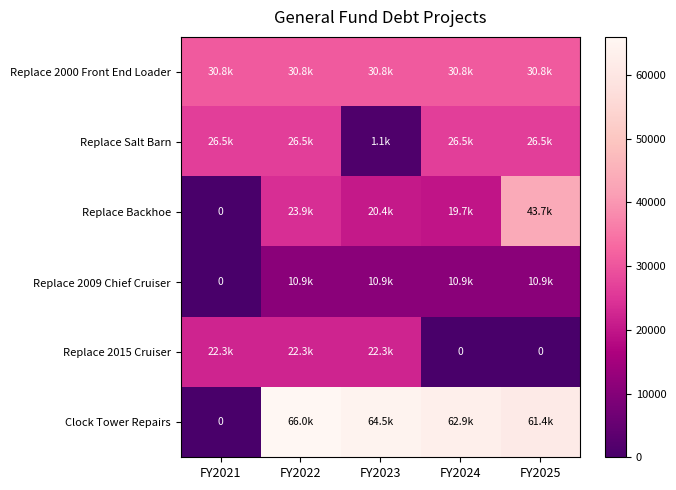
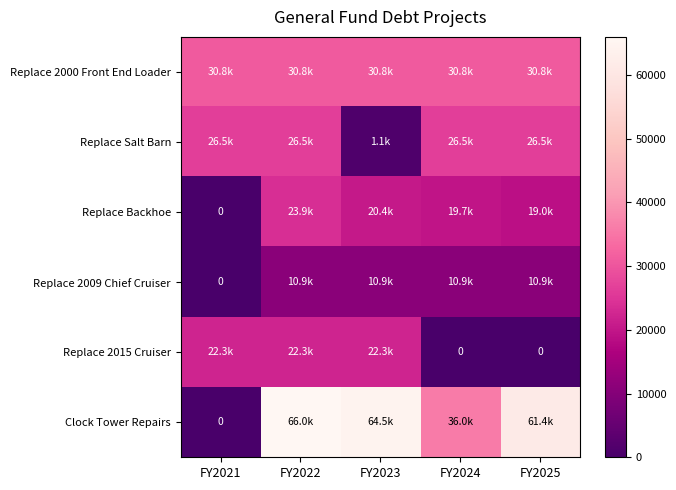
  {
    "Replace 2000 Front End Loader": {
      "FY2021": "30.8k",
      "FY2022": "30.8k",
      "FY2023": "30.8k",
      "FY2024": "30.8k",
      "FY2025": "30.8k"
    },
    "Replace Salt Barn": {
      "FY2021": "26.5k",
      "FY2022": "26.5k",
      "FY2023": "1.1k",
      "FY2024": "26.5k",
      "FY2025": "26.5k"
    },
    "Replace Backhoe": {
      "FY2021": "0",
      "FY2022": "23.9k",
      "FY2023": "20.4k",
      "FY2024": "19.7k",
-     "FY2025": "43.7k"
+     "FY2025": "19.0k"
    },
    "Replace 2009 Chief Cruiser": {
      "FY2021": "0",
      "FY2022": "10.9k",
      "FY2023": "10.9k",
      "FY2024": "10.9k",
      "FY2025": "10.9k"
    },
    "Replace 2015 Cruiser": {
      "FY2021": "22.3k",
      "FY2022": "22.3k",
      "FY2023": "22.3k",
      "FY2024": "0",
      "FY2025": "0"
    },
    "Clock Tower Repairs": {
      "FY2021": "0",
      "FY2022": "66.0k",
      "FY2023": "64.5k",
-     "FY2024": "62.9k",
+     "FY2024": "36.0k",
      "FY2025": "61.4k"
    }
  }
